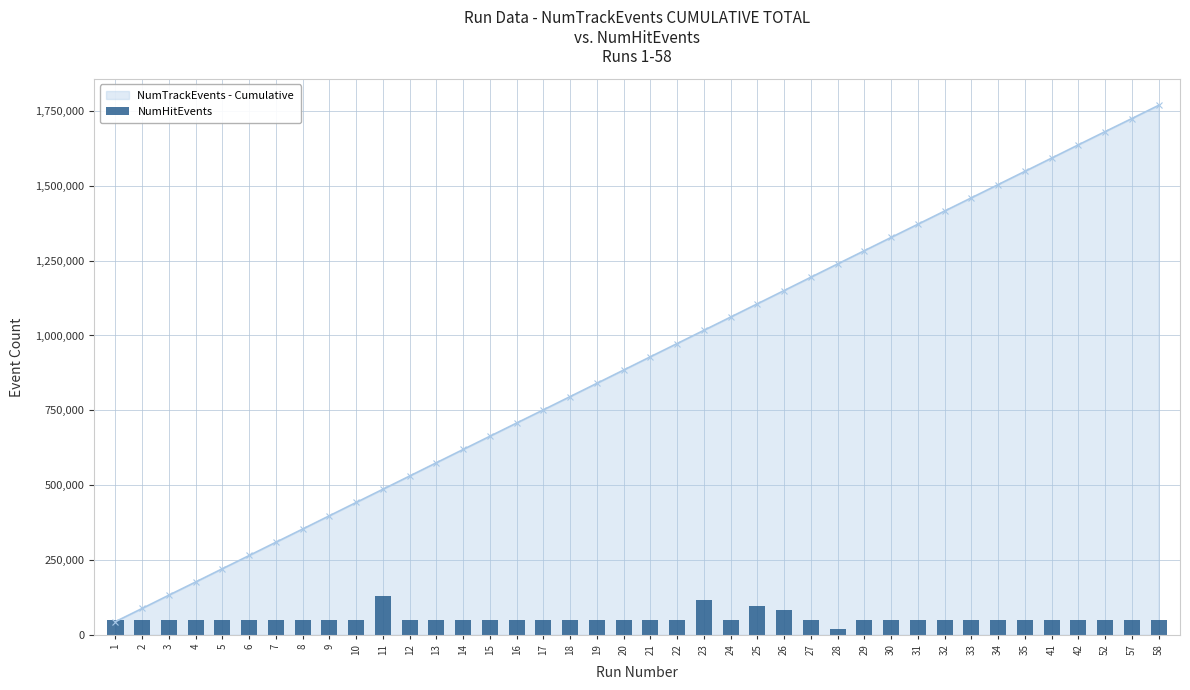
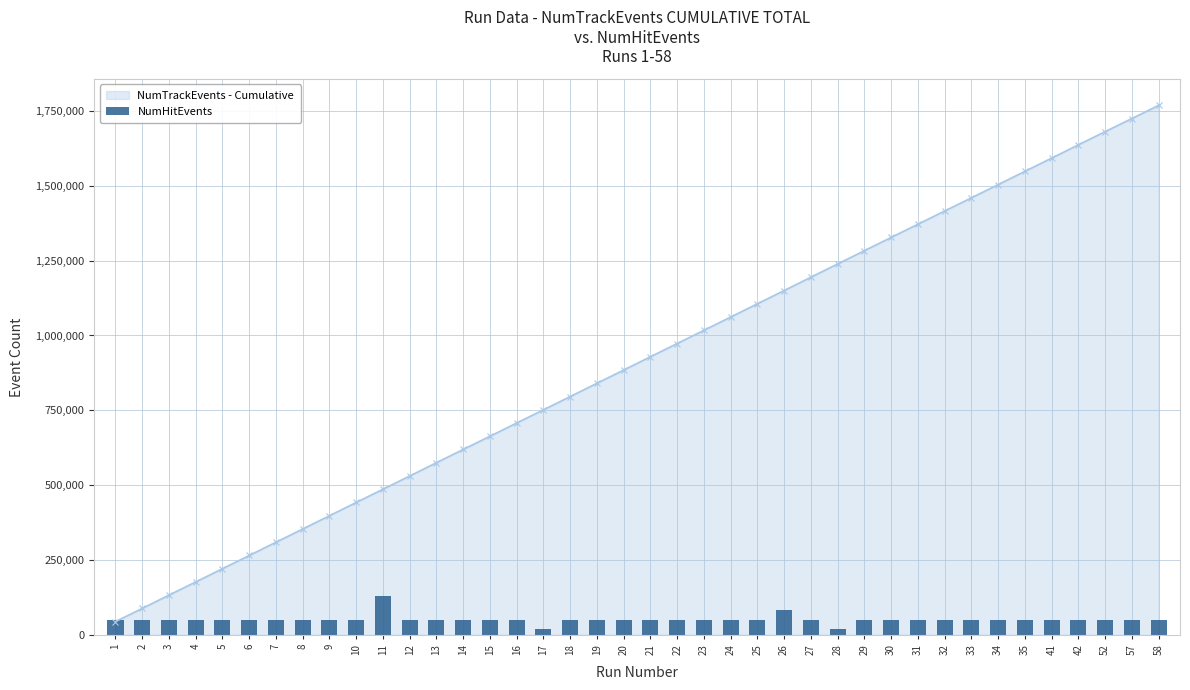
  {
    "NumTrackEvents - Cumulative": {
      "1": "40,000",
      "2": "90,000",
      "3": "130,000",
      "4": "180,000",
      "5": "220,000",
      "6": "270,000",
      "7": "310,000",
      "8": "350,000",
      "9": "400,000",
      "10": "440,000",
      "11": "490,000",
      "12": "530,000",
      "13": "570,000",
      "14": "620,000",
      "15": "660,000",
      "16": "710,000",
      "17": "750,000",
      "18": "800,000",
      "19": "840,000",
      "20": "880,000",
      "21": "930,000",
      "22": "970,000",
      "23": "1,020,000",
      "24": "1,060,000",
      "25": "1,110,000",
      "26": "1,150,000",
      "27": "1,190,000",
      "28": "1,240,000",
      "29": "1,280,000",
      "30": "1,330,000",
      "31": "1,370,000",
      "32": "1,420,000",
      "33": "1,460,000",
      "34": "1,500,000",
      "35": "1,550,000",
      "41": "1,590,000",
      "42": "1,640,000",
      "52": "1,680,000",
      "57": "1,720,000",
      "58": "1,770,000"
    },
    "NumHitEvents": {
      "1": "50,000",
      "2": "50,000",
      "3": "50,000",
      "4": "50,000",
      "5": "50,000",
      "6": "50,000",
      "7": "50,000",
      "8": "50,000",
      "9": "50,000",
      "10": "50,000",
      "11": "130,000",
      "12": "50,000",
      "13": "50,000",
      "14": "50,000",
      "15": "50,000",
      "16": "50,000",
-     "17": "50,000",
+     "17": "20,000",
      "18": "50,000",
      "19": "50,000",
      "20": "50,000",
      "21": "50,000",
      "22": "50,000",
-     "23": "120,000",
+     "23": "50,000",
      "24": "50,000",
-     "25": "100,000",
+     "25": "50,000",
      "26": "80,000",
      "27": "50,000",
      "28": "20,000",
      "29": "50,000",
      "30": "50,000",
      "31": "50,000",
      "32": "50,000",
      "33": "50,000",
      "34": "50,000",
      "35": "50,000",
      "41": "50,000",
      "42": "50,000",
      "52": "50,000",
      "57": "50,000",
      "58": "50,000"
    }
  }
